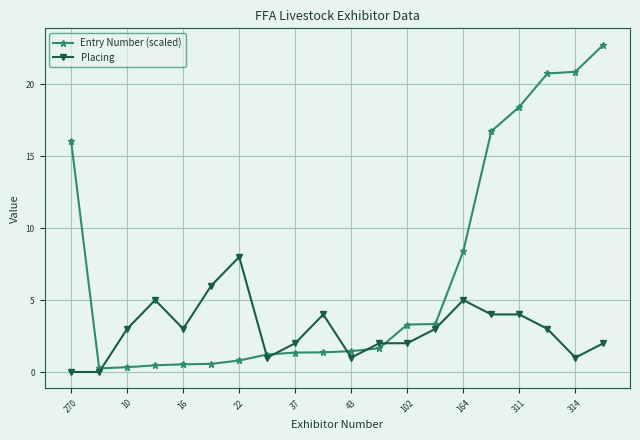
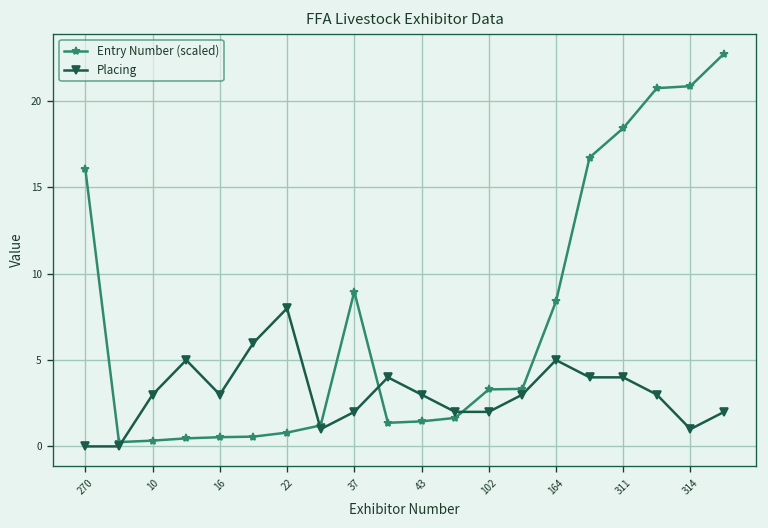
  {
    "Entry Number (scaled)": {
      "270": 16.1,
      "10": 0.3,
      "16": 0.5,
      "22": 0.8,
-     "37": 1.4,
+     "37": 9.0,
      "43": 1.5,
      "102": 3.3,
      "164": 8.4,
      "311": 18.4,
      "314": 20.9
    },
    "Placing": {
      "270": 0,
      "10": 3,
      "16": 3,
      "22": 8,
      "37": 2,
-     "43": 1,
+     "43": 3,
      "102": 2,
      "164": 5,
      "311": 4,
      "314": 1
    }
  }
